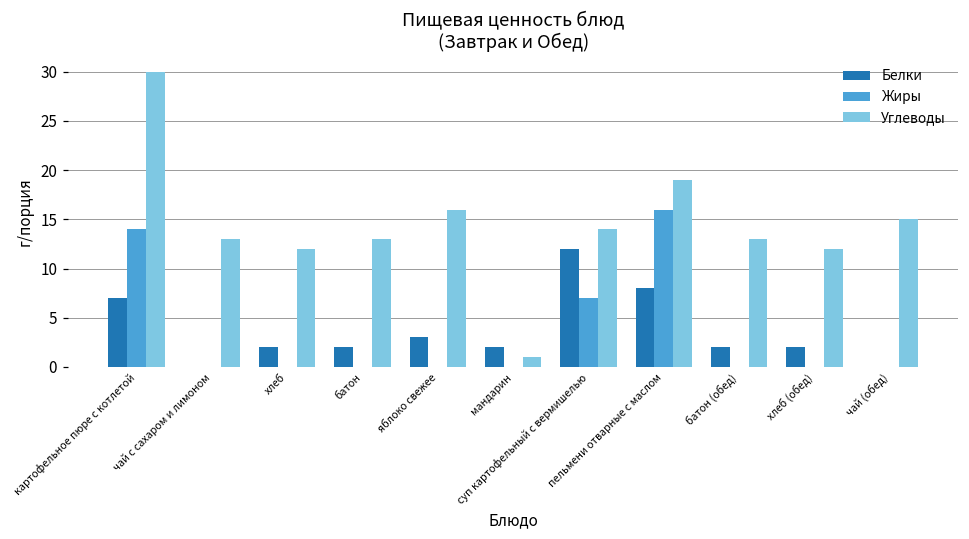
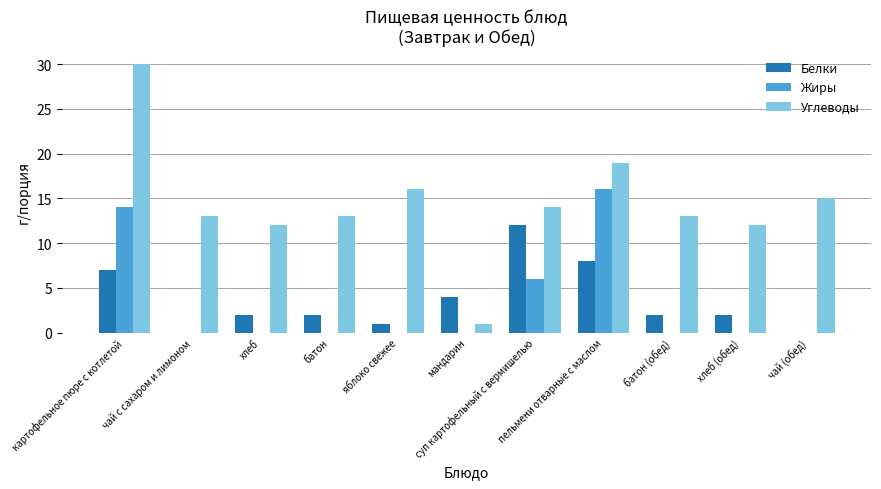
  {
    "Белки": {
      "картофельное пюре с котлетой": 7,
      "чай с сахаром и лимоном": 0,
      "хлеб": 2,
      "батон": 2,
-     "яблоко свежее": 3,
-     "мандарин": 2,
+     "яблоко свежее": 1,
+     "мандарин": 4,
      "суп картофельный с вермишелью": 12,
      "пельмени отварные с маслом": 8,
      "батон (обед)": 2,
      "хлеб (обед)": 2,
      "чай (обед)": 0
    },
    "Жиры": {
      "картофельное пюре с котлетой": 14,
      "чай с сахаром и лимоном": 0,
      "хлеб": 0,
      "батон": 0,
      "яблоко свежее": 0,
      "мандарин": 0,
-     "суп картофельный с вермишелью": 7,
+     "суп картофельный с вермишелью": 6,
      "пельмени отварные с маслом": 16,
      "батон (обед)": 0,
      "хлеб (обед)": 0,
      "чай (обед)": 0
    },
    "Углеводы": {
      "картофельное пюре с котлетой": 30,
      "чай с сахаром и лимоном": 13,
      "хлеб": 12,
      "батон": 13,
      "яблоко свежее": 16,
      "мандарин": 1,
      "суп картофельный с вермишелью": 14,
      "пельмени отварные с маслом": 19,
      "батон (обед)": 13,
      "хлеб (обед)": 12,
      "чай (обед)": 15
    }
  }
